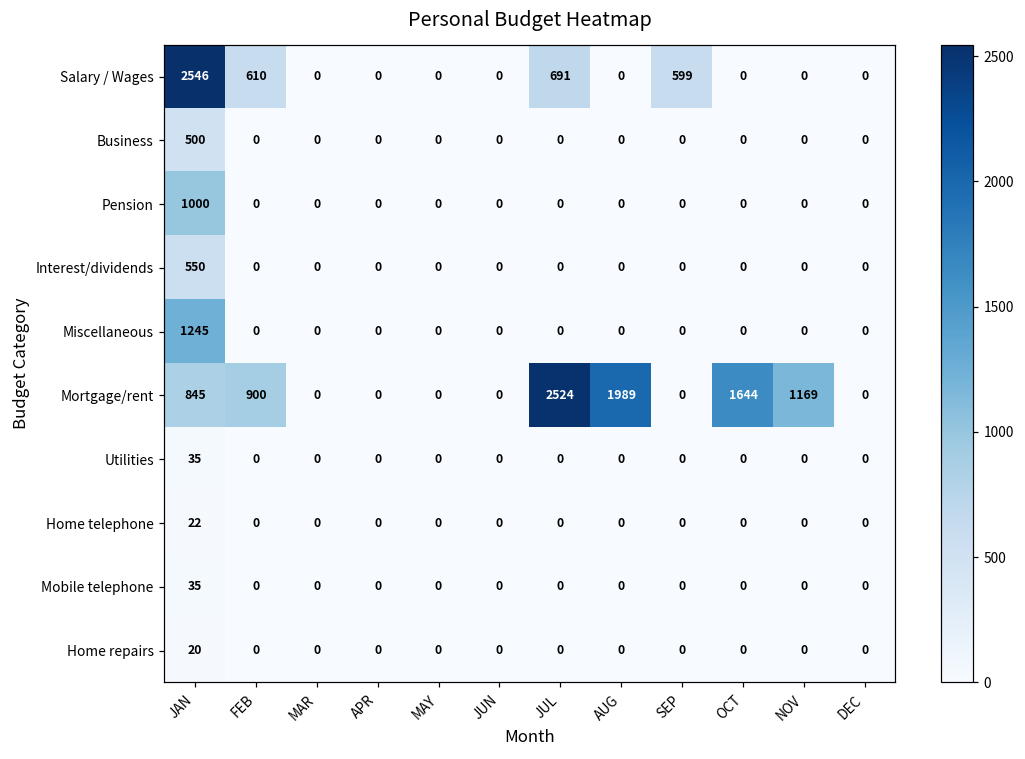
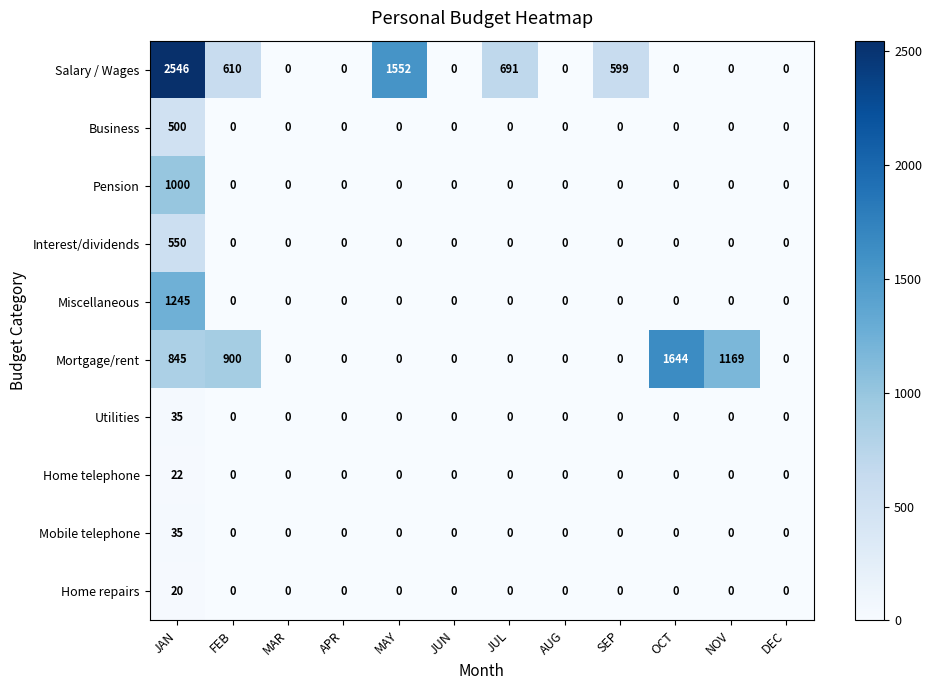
  {
    "Salary / Wages": {
      "JAN": 2546,
      "FEB": 610,
      "MAR": 0,
      "APR": 0,
-     "MAY": 0,
+     "MAY": 1552,
      "JUN": 0,
      "JUL": 691,
      "AUG": 0,
      "SEP": 599,
      "OCT": 0,
      "NOV": 0,
      "DEC": 0
    },
    "Business": {
      "JAN": 500,
      "FEB": 0,
      "MAR": 0,
      "APR": 0,
      "MAY": 0,
      "JUN": 0,
      "JUL": 0,
      "AUG": 0,
      "SEP": 0,
      "OCT": 0,
      "NOV": 0,
      "DEC": 0
    },
    "Pension": {
      "JAN": 1000,
      "FEB": 0,
      "MAR": 0,
      "APR": 0,
      "MAY": 0,
      "JUN": 0,
      "JUL": 0,
      "AUG": 0,
      "SEP": 0,
      "OCT": 0,
      "NOV": 0,
      "DEC": 0
    },
    "Interest/dividends": {
      "JAN": 550,
      "FEB": 0,
      "MAR": 0,
      "APR": 0,
      "MAY": 0,
      "JUN": 0,
      "JUL": 0,
      "AUG": 0,
      "SEP": 0,
      "OCT": 0,
      "NOV": 0,
      "DEC": 0
    },
    "Miscellaneous": {
      "JAN": 1245,
      "FEB": 0,
      "MAR": 0,
      "APR": 0,
      "MAY": 0,
      "JUN": 0,
      "JUL": 0,
      "AUG": 0,
      "SEP": 0,
      "OCT": 0,
      "NOV": 0,
      "DEC": 0
    },
    "Mortgage/rent": {
      "JAN": 845,
      "FEB": 900,
      "MAR": 0,
      "APR": 0,
      "MAY": 0,
      "JUN": 0,
-     "JUL": 2524,
-     "AUG": 1989,
+     "JUL": 0,
+     "AUG": 0,
      "SEP": 0,
      "OCT": 1644,
      "NOV": 1169,
      "DEC": 0
    },
    "Utilities": {
      "JAN": 35,
      "FEB": 0,
      "MAR": 0,
      "APR": 0,
      "MAY": 0,
      "JUN": 0,
      "JUL": 0,
      "AUG": 0,
      "SEP": 0,
      "OCT": 0,
      "NOV": 0,
      "DEC": 0
    },
    "Home telephone": {
      "JAN": 22,
      "FEB": 0,
      "MAR": 0,
      "APR": 0,
      "MAY": 0,
      "JUN": 0,
      "JUL": 0,
      "AUG": 0,
      "SEP": 0,
      "OCT": 0,
      "NOV": 0,
      "DEC": 0
    },
    "Mobile telephone": {
      "JAN": 35,
      "FEB": 0,
      "MAR": 0,
      "APR": 0,
      "MAY": 0,
      "JUN": 0,
      "JUL": 0,
      "AUG": 0,
      "SEP": 0,
      "OCT": 0,
      "NOV": 0,
      "DEC": 0
    },
    "Home repairs": {
      "JAN": 20,
      "FEB": 0,
      "MAR": 0,
      "APR": 0,
      "MAY": 0,
      "JUN": 0,
      "JUL": 0,
      "AUG": 0,
      "SEP": 0,
      "OCT": 0,
      "NOV": 0,
      "DEC": 0
    }
  }
